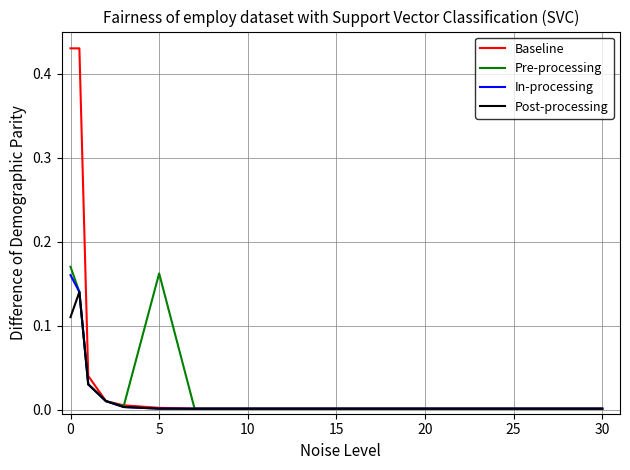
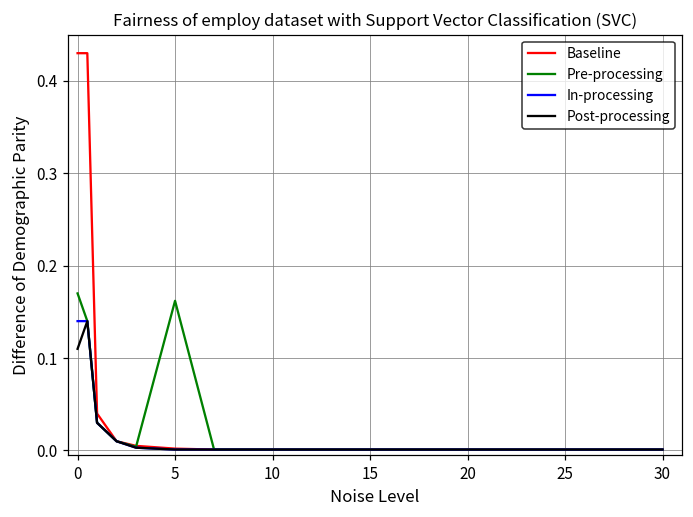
  {
    "Baseline": {
      "0": 0.43
    },
    "Pre-processing": {
      "0": 0.17,
      "5": 0.16
    },
    "In-processing": {
-     "0": 0.16
+     "0": 0.14
    },
    "Post-processing": {
      "0": 0.11
    }
  }
